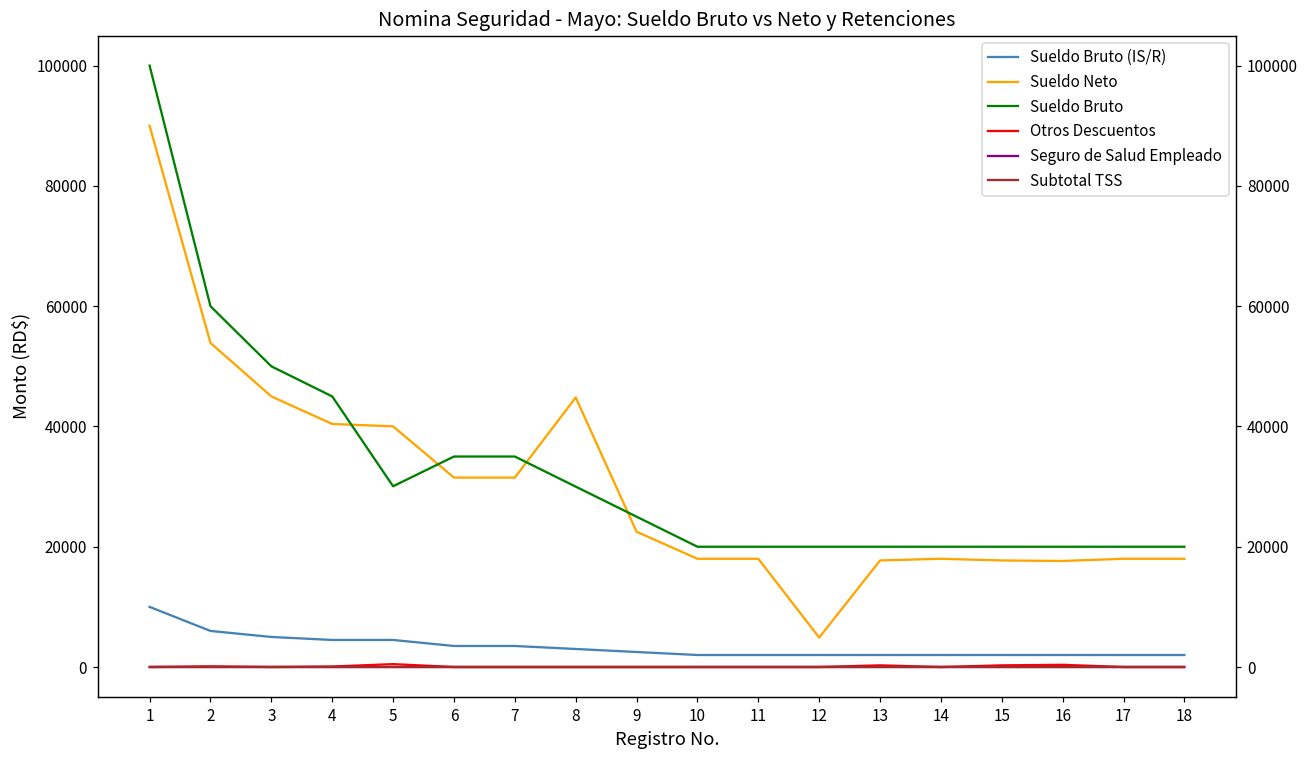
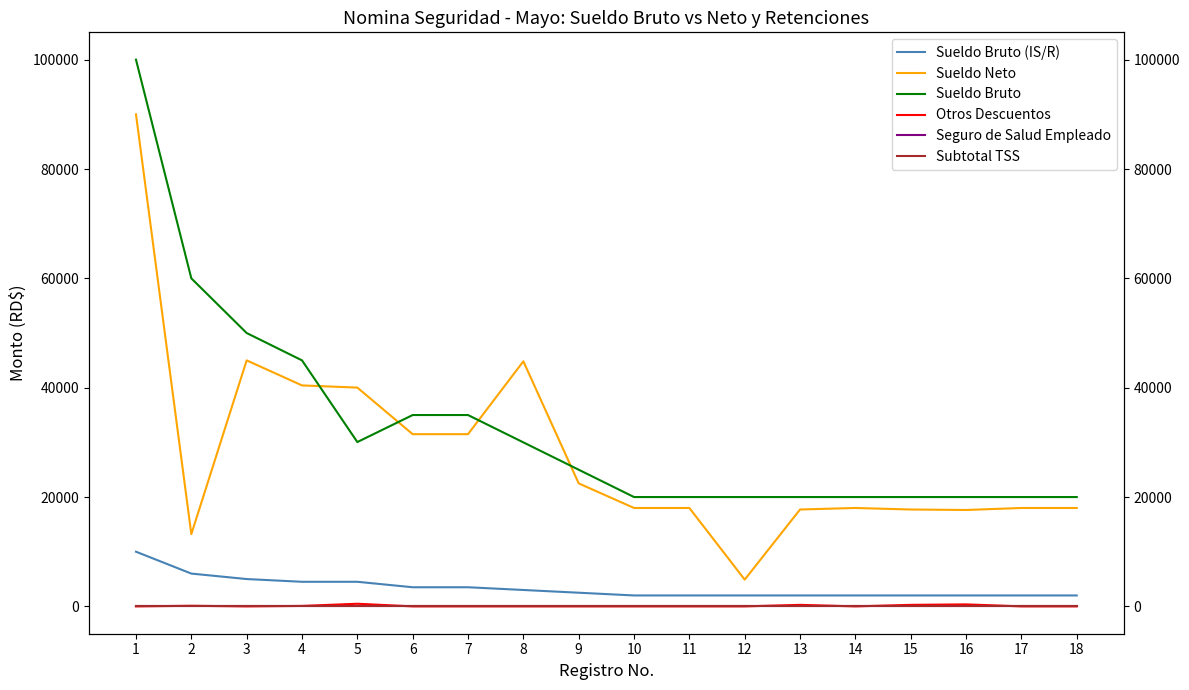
  {
    "Sueldo Bruto (IS/R)": {
      "1": 10000,
      "2": 6000,
      "3": 5000,
      "4": 5000,
      "5": 5000,
      "6": 4000,
      "7": 4000,
      "8": 3000,
      "9": 3000,
      "10": 2000,
      "11": 2000,
      "12": 2000,
      "13": 2000,
      "14": 2000,
      "15": 2000,
      "16": 2000,
      "17": 2000,
      "18": 2000
    },
    "Sueldo Neto": {
      "1": 90000,
-     "2": 54000,
+     "2": 13000,
      "3": 45000,
      "4": 40000,
      "5": 40000,
      "6": 32000,
      "7": 32000,
      "8": 45000,
      "9": 23000,
      "10": 18000,
      "11": 18000,
      "12": 5000,
      "13": 18000,
      "14": 18000,
      "15": 18000,
      "16": 18000,
      "17": 18000,
      "18": 18000
    },
    "Sueldo Bruto": {
      "1": 100000,
      "2": 60000,
      "3": 50000,
      "4": 45000,
      "5": 30000,
      "6": 35000,
      "7": 35000,
      "8": 30000,
      "9": 25000,
      "10": 20000,
      "11": 20000,
      "12": 20000,
      "13": 20000,
      "14": 20000,
      "15": 20000,
      "16": 20000,
      "17": 20000,
      "18": 20000
    },
    "Otros Descuentos": {
      "5": 0
    },
    "Subtotal TSS": {
      "5": 0
    }
  }
